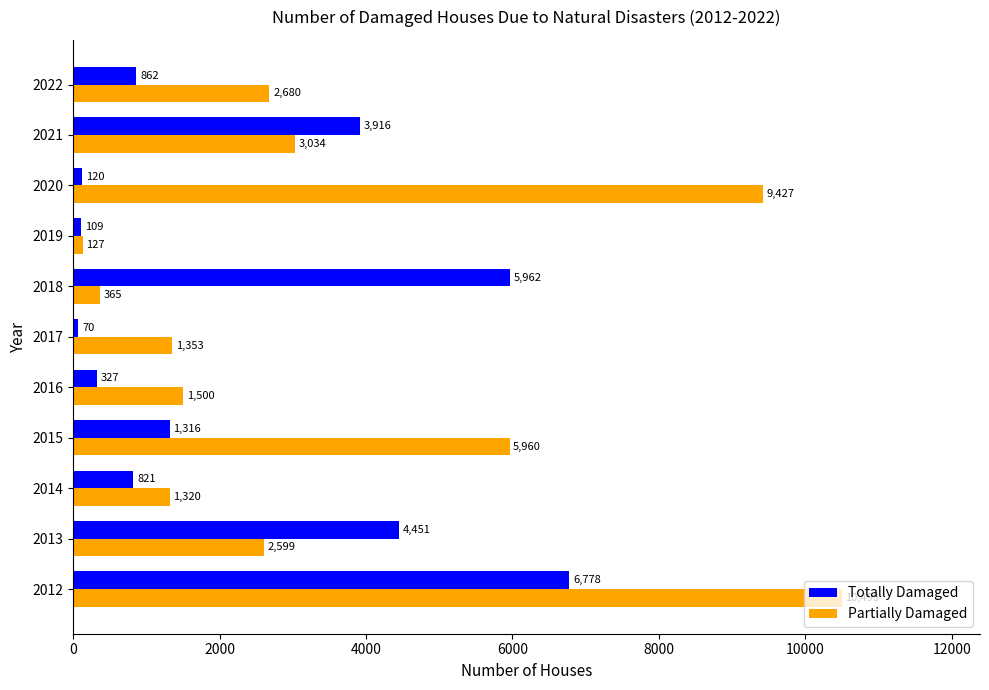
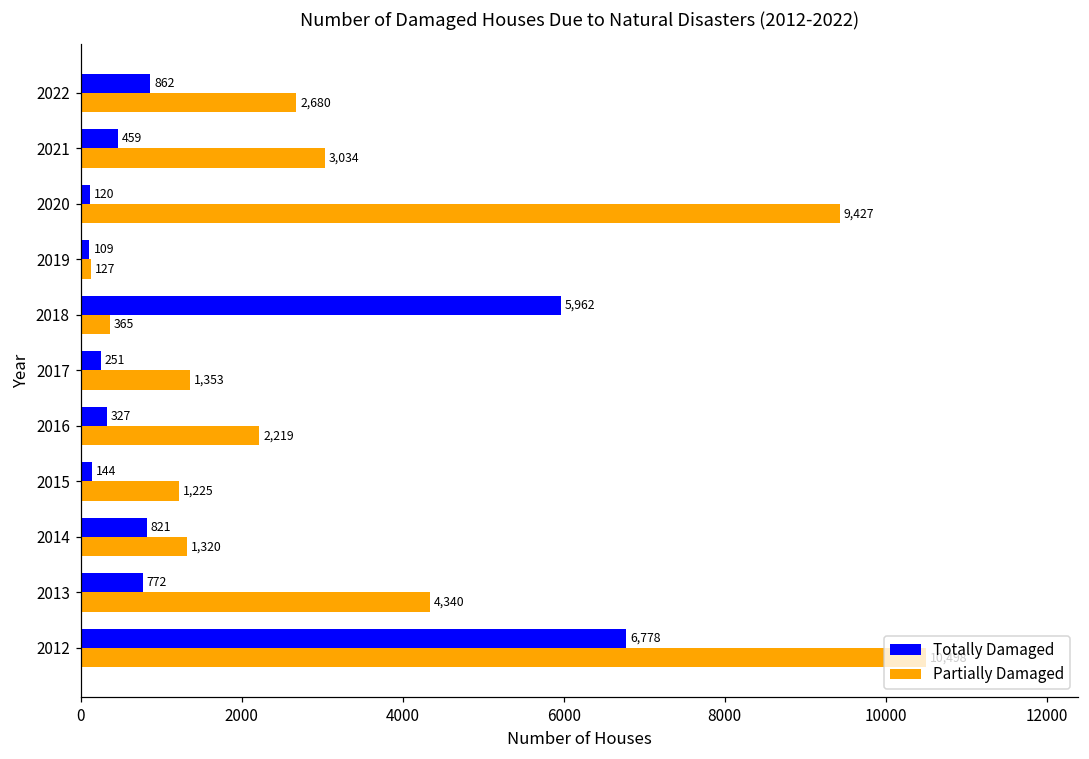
  {
    "Totally Damaged": {
      "2022": "862",
-     "2021": "3,916",
+     "2021": "459",
      "2020": "120",
      "2019": "109",
      "2018": "5,962",
-     "2017": "70",
+     "2017": "251",
      "2016": "327",
-     "2015": "1,316",
+     "2015": "144",
      "2014": "821",
-     "2013": "4,451",
+     "2013": "772",
      "2012": "6,778"
    },
    "Partially Damaged": {
      "2022": "2,680",
      "2021": "3,034",
      "2020": "9,427",
      "2019": "127",
      "2018": "365",
      "2017": "1,353",
-     "2016": "1,500",
-     "2015": "5,960",
+     "2016": "2,219",
+     "2015": "1,225",
      "2014": "1,320",
-     "2013": "2,599"
+     "2013": "4,340"
    }
  }
